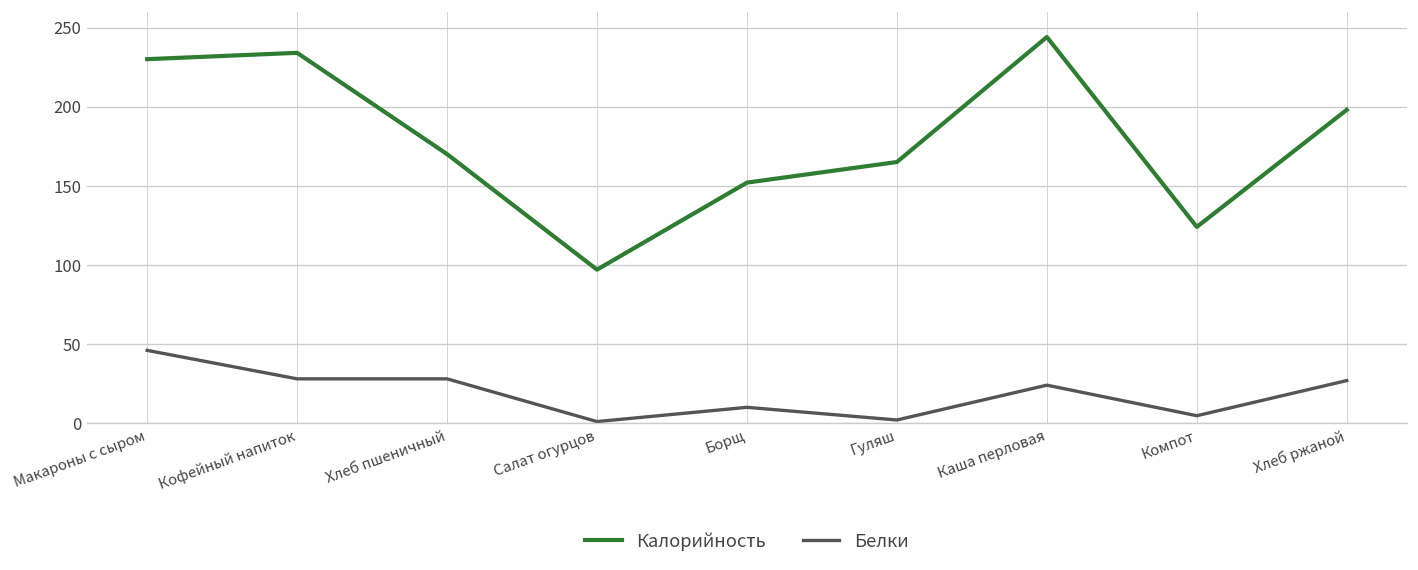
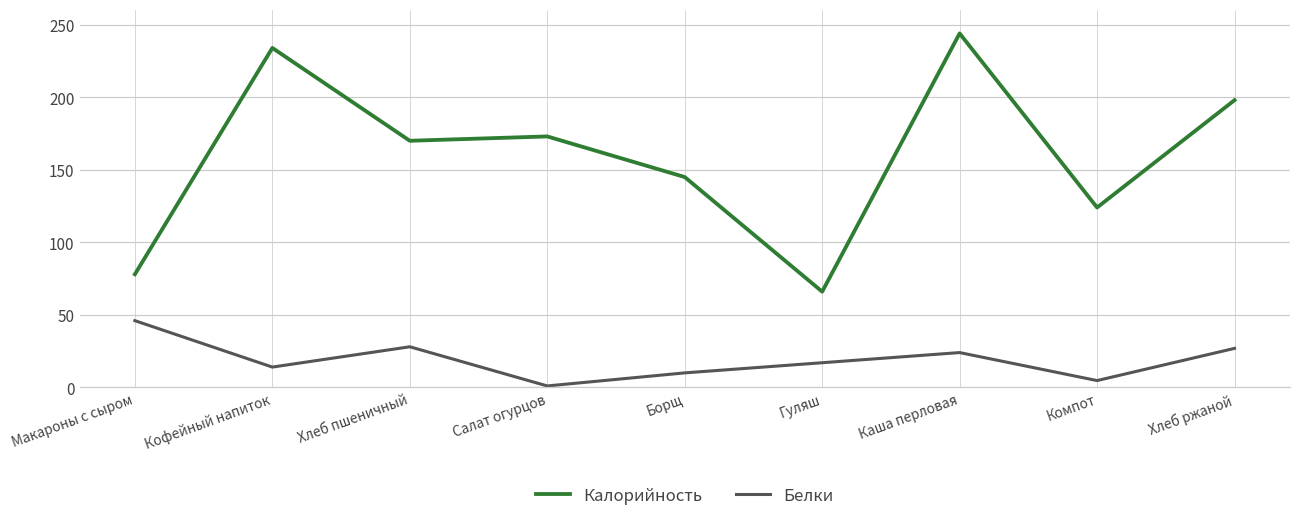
  {
    "Калорийность": {
-     "Макароны с сыром": 230,
+     "Макароны с сыром": 78,
      "Кофейный напиток": 234,
      "Хлеб пшеничный": 170,
-     "Салат огурцов": 97,
-     "Борщ": 152,
-     "Гуляш": 165,
+     "Салат огурцов": 173,
+     "Борщ": 145,
+     "Гуляш": 66,
      "Каша перловая": 244,
      "Компот": 124,
      "Хлеб ржаной": 198
    },
    "Белки": {
      "Макароны с сыром": 46,
-     "Кофейный напиток": 28,
+     "Кофейный напиток": 14,
      "Хлеб пшеничный": 28,
      "Салат огурцов": 1,
      "Борщ": 10,
-     "Гуляш": 2,
+     "Гуляш": 17,
      "Каша перловая": 24,
      "Компот": 5,
      "Хлеб ржаной": 27
    }
  }
